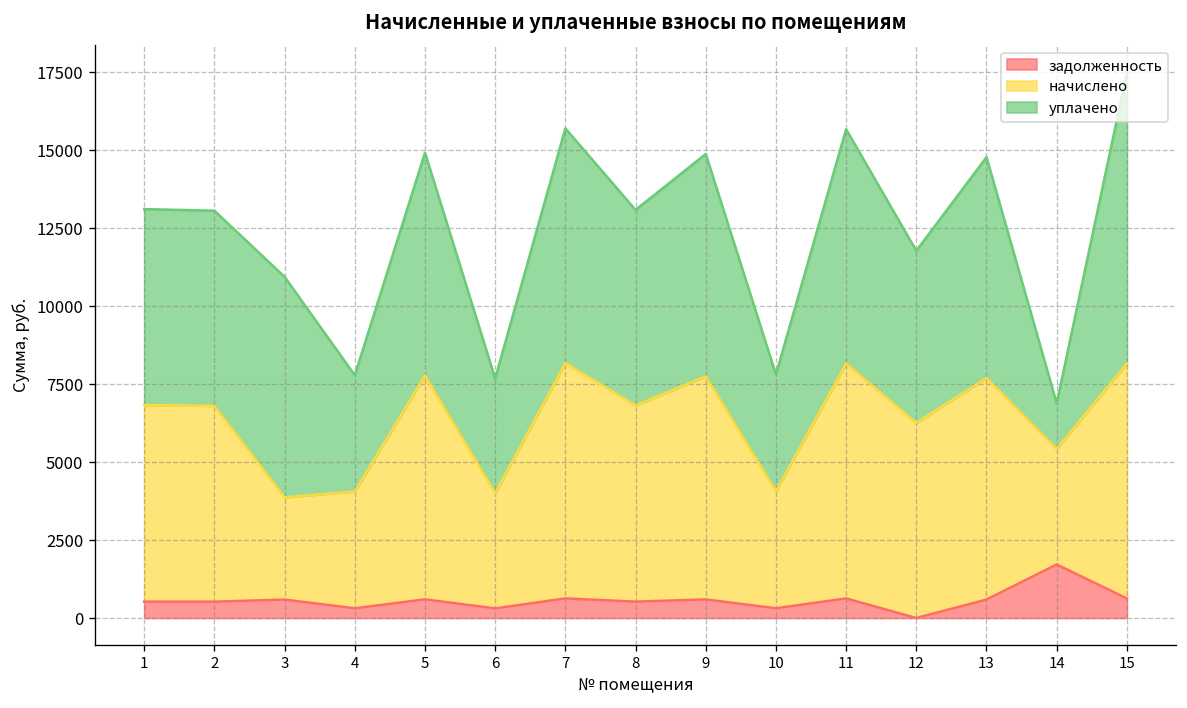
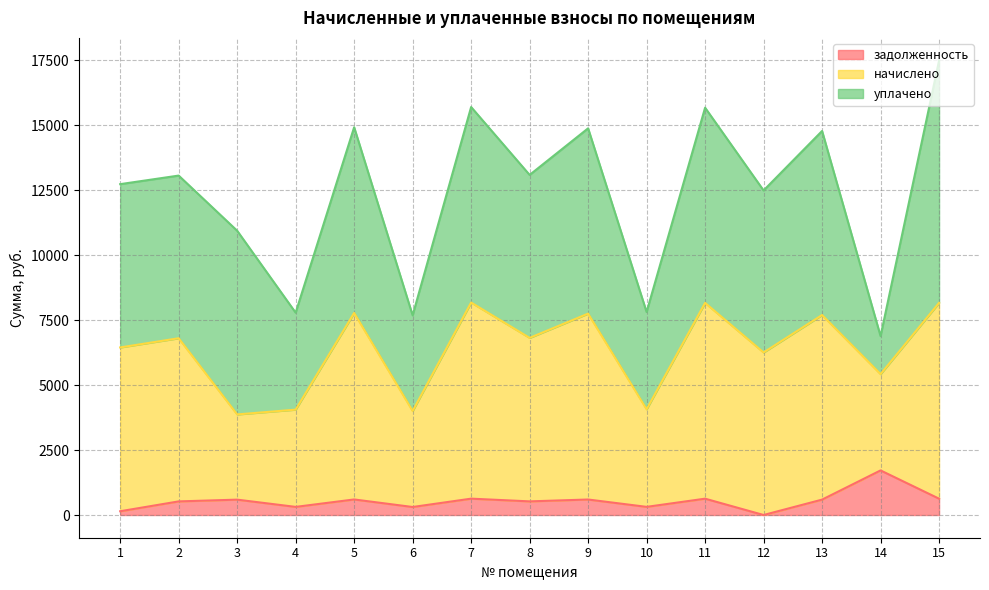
  {
    "задолженность": {
-     "1": 500,
+     "1": 100,
      "2": 500,
      "3": 600,
      "4": 300,
      "5": 600,
      "6": 300,
      "7": 600,
      "8": 500,
      "9": 600,
      "10": 300,
      "11": 600,
      "12": 0,
      "13": 600,
      "14": 1700,
      "15": 600
    },
    "начислено": {
      "1": 6300,
      "2": 6300,
      "3": 3300,
      "4": 3700,
      "5": 7200,
      "6": 3700,
      "7": 7500,
      "8": 6300,
      "9": 7200,
      "10": 3800,
      "11": 7500,
      "12": 6300,
      "13": 7100,
      "14": 3700,
      "15": 7500
    },
    "уплачено": {
      "1": 6300,
      "2": 6300,
      "3": 7100,
      "4": 3700,
      "5": 7100,
      "6": 3700,
      "7": 7500,
      "8": 6300,
      "9": 7100,
      "10": 3700,
      "11": 7500,
-     "12": 5500,
+     "12": 6200,
      "13": 7100,
      "14": 1500
    }
  }
